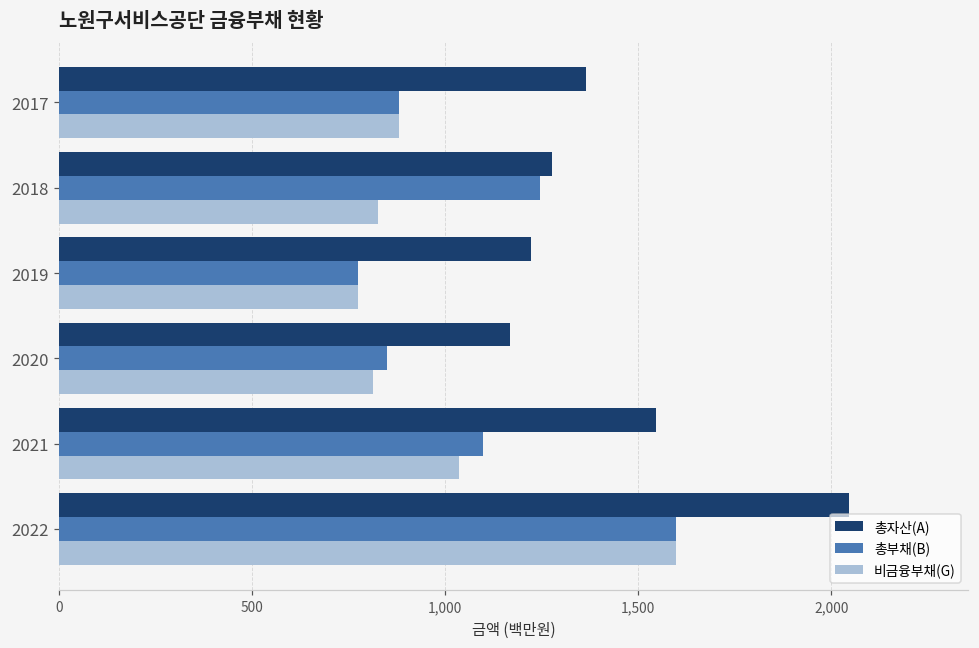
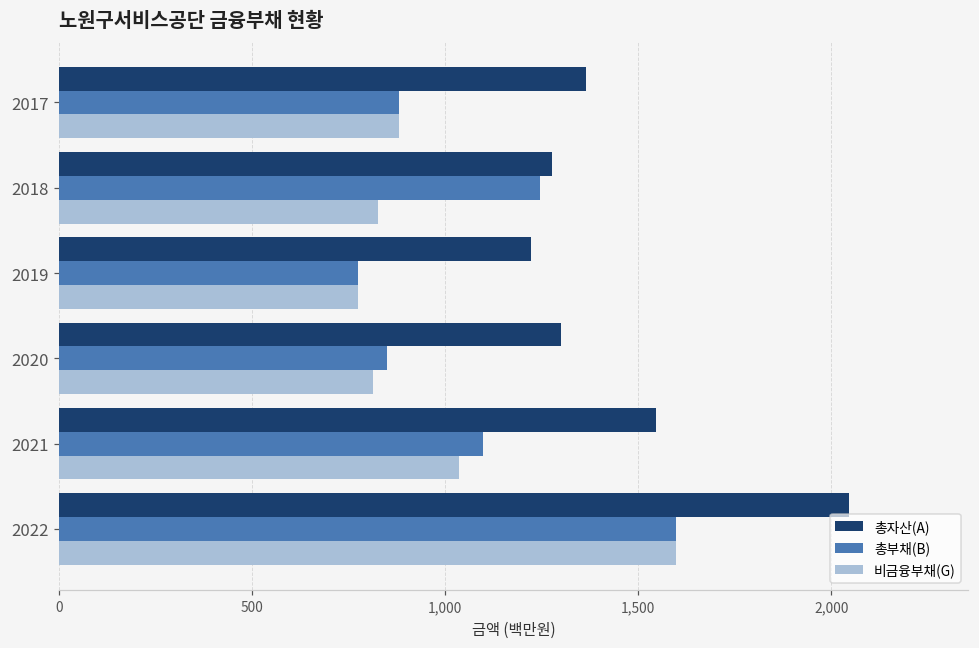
  {
    "총자산(A)": {
      "2017": "1,370",
      "2018": "1,280",
      "2019": "1,220",
-     "2020": "1,170",
+     "2020": "1,300",
      "2021": "1,550",
      "2022": "2,050"
    },
    "총부채(B)": {
      "2017": "880",
      "2018": "1,250",
      "2019": "770",
      "2020": "850",
      "2021": "1,100",
      "2022": "1,600"
    },
    "비금융부채(G)": {
      "2017": "880",
      "2018": "830",
      "2019": "770",
      "2020": "810",
      "2021": "1,040",
      "2022": "1,600"
    }
  }
